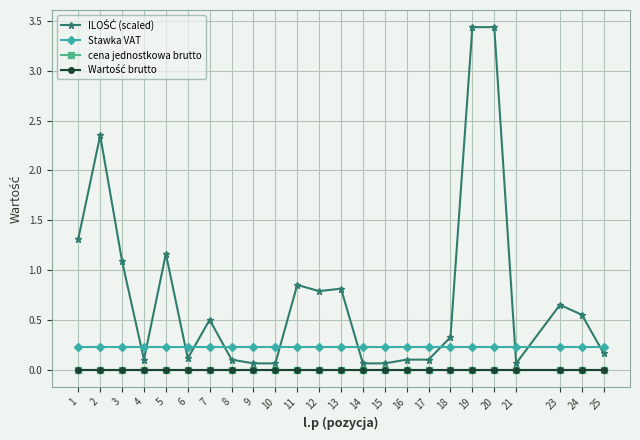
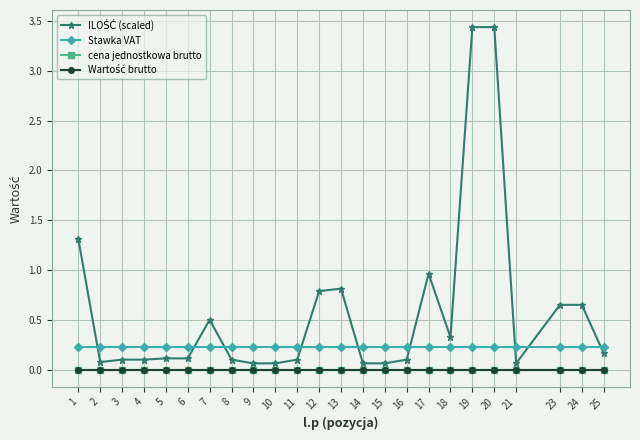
  {
    "ILOŚĆ (scaled)": {
      "1": 1.3,
-     "2": 2.4,
-     "3": 1.1,
+     "2": 0.1,
+     "3": 0.1,
      "4": 0.1,
-     "5": 1.2,
+     "5": 0.1,
      "6": 0.1,
      "7": 0.5,
      "8": 0.1,
      "9": 0.1,
      "10": 0.1,
-     "11": 0.9,
+     "11": 0.1,
      "12": 0.8,
      "13": 0.8,
      "14": 0.1,
      "15": 0.1,
      "16": 0.1,
-     "17": 0.1,
+     "17": 1.0,
      "18": 0.3,
      "19": 3.4,
      "20": 3.4,
      "21": 0.1,
      "23": 0.7,
-     "24": 0.6,
+     "24": 0.7,
      "25": 0.2
    },
    "Stawka VAT": {
      "1": 0.2,
      "2": 0.2,
      "3": 0.2,
      "4": 0.2,
      "5": 0.2,
      "6": 0.2,
      "7": 0.2,
      "8": 0.2,
      "9": 0.2,
      "10": 0.2,
      "11": 0.2,
      "12": 0.2,
      "13": 0.2,
      "14": 0.2,
      "15": 0.2,
      "16": 0.2,
      "17": 0.2,
      "18": 0.2,
      "19": 0.2,
      "20": 0.2,
      "21": 0.2,
      "23": 0.2,
      "24": 0.2,
      "25": 0.2
    },
    "Wartość brutto": {
      "1": 0.0,
      "2": 0.0,
      "3": 0.0,
      "4": 0.0,
      "5": 0.0,
      "6": 0.0,
      "7": 0.0,
      "8": 0.0,
      "9": 0.0,
      "10": 0.0,
      "11": 0.0,
      "12": 0.0,
      "13": 0.0,
      "14": 0.0,
      "15": 0.0,
      "16": 0.0,
      "17": 0.0,
      "18": 0.0,
      "19": 0.0,
      "20": 0.0,
      "21": 0.0,
      "23": 0.0,
      "24": 0.0,
      "25": 0.0
    }
  }
